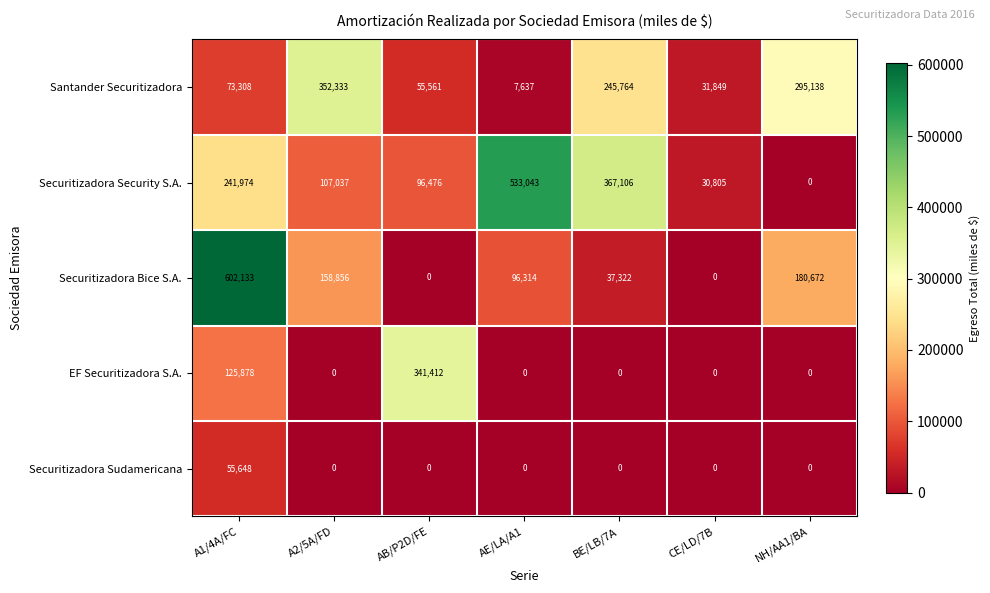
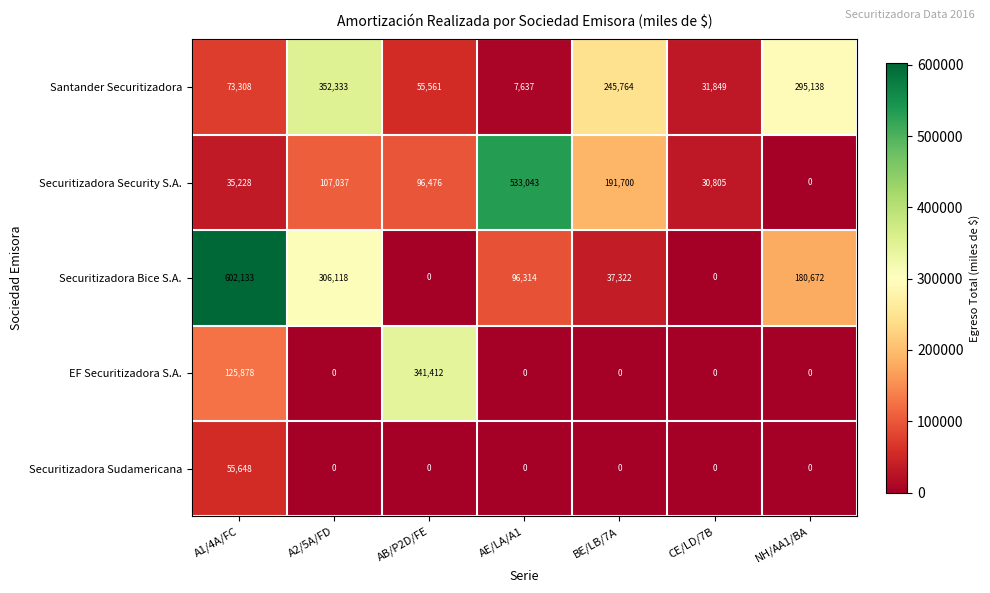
  {
    "Santander Securitizadora": {
      "A1/4A/FC": "73,308",
      "A2/5A/FD": "352,333",
      "AB/P2D/FE": "55,561",
      "AE/LA/A1": "7,637",
      "BE/LB/7A": "245,764",
      "CE/LD/7B": "31,849",
      "NH/AA1/BA": "295,138"
    },
    "Securitizadora Security S.A.": {
-     "A1/4A/FC": "241,974",
+     "A1/4A/FC": "35,228",
      "A2/5A/FD": "107,037",
      "AB/P2D/FE": "96,476",
      "AE/LA/A1": "533,043",
-     "BE/LB/7A": "367,106",
+     "BE/LB/7A": "191,700",
      "CE/LD/7B": "30,805",
      "NH/AA1/BA": "0"
    },
    "Securitizadora Bice S.A.": {
      "A1/4A/FC": "602,133",
-     "A2/5A/FD": "158,856",
+     "A2/5A/FD": "306,118",
      "AB/P2D/FE": "0",
      "AE/LA/A1": "96,314",
      "BE/LB/7A": "37,322",
      "CE/LD/7B": "0",
      "NH/AA1/BA": "180,672"
    },
    "EF Securitizadora S.A.": {
      "A1/4A/FC": "125,878",
      "A2/5A/FD": "0",
      "AB/P2D/FE": "341,412",
      "AE/LA/A1": "0",
      "BE/LB/7A": "0",
      "CE/LD/7B": "0",
      "NH/AA1/BA": "0"
    },
    "Securitizadora Sudamericana": {
      "A1/4A/FC": "55,648",
      "A2/5A/FD": "0",
      "AB/P2D/FE": "0",
      "AE/LA/A1": "0",
      "BE/LB/7A": "0",
      "CE/LD/7B": "0",
      "NH/AA1/BA": "0"
    }
  }
